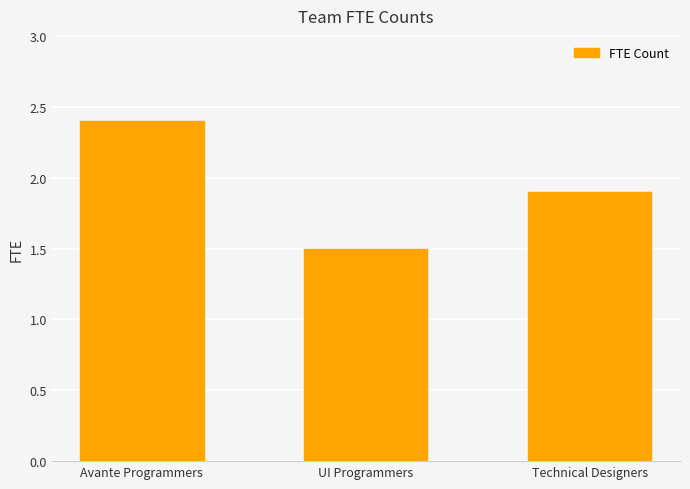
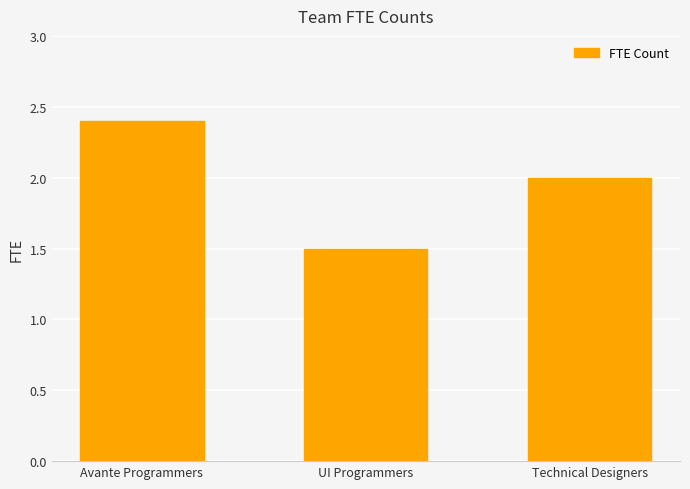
  {
    "Avante Programmers": 2.4,
    "UI Programmers": 1.5,
-   "Technical Designers": 1.9
+   "Technical Designers": 2.0
  }
